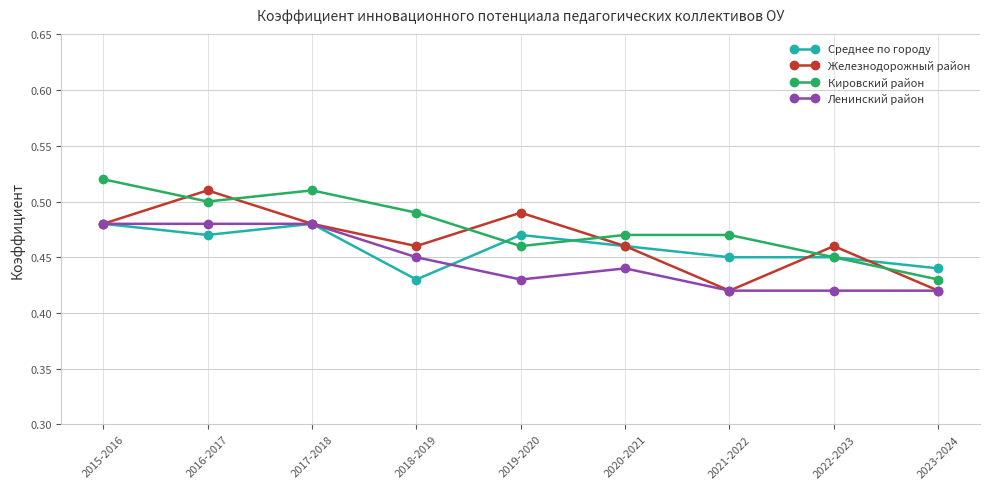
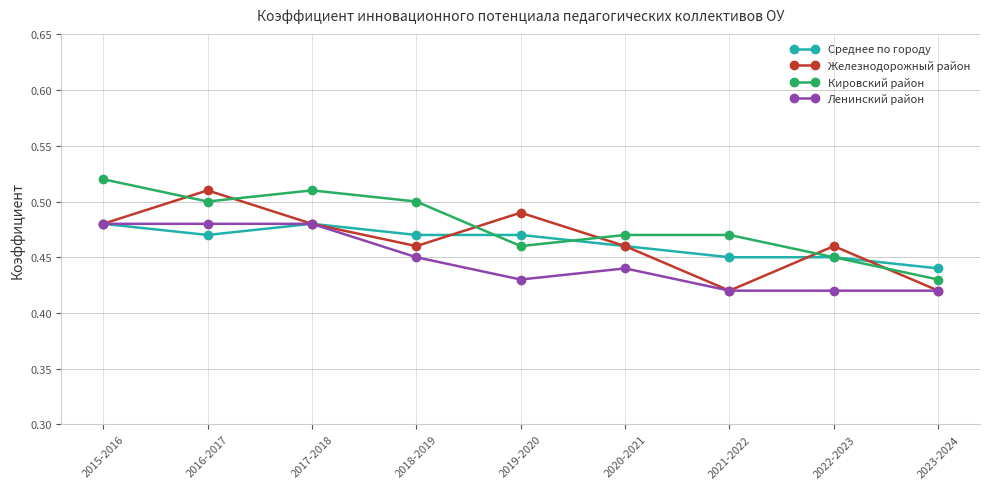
  {
    "Среднее по городу": {
      "2016-2017": 0.47,
-     "2018-2019": 0.43,
+     "2018-2019": 0.47,
      "2019-2020": 0.47,
      "2021-2022": 0.45,
      "2023-2024": 0.44
    },
    "Железнодорожный район": {
      "2016-2017": 0.51,
      "2018-2019": 0.46,
      "2019-2020": 0.49,
      "2022-2023": 0.46
    },
    "Кировский район": {
      "2015-2016": 0.52,
      "2016-2017": 0.50,
      "2017-2018": 0.51,
-     "2018-2019": 0.49,
+     "2018-2019": 0.50,
      "2019-2020": 0.46,
      "2020-2021": 0.47,
      "2021-2022": 0.47,
      "2023-2024": 0.43
    },
    "Ленинский район": {
      "2016-2017": 0.48,
      "2018-2019": 0.45,
      "2019-2020": 0.43,
      "2020-2021": 0.44,
      "2022-2023": 0.42
    }
  }
